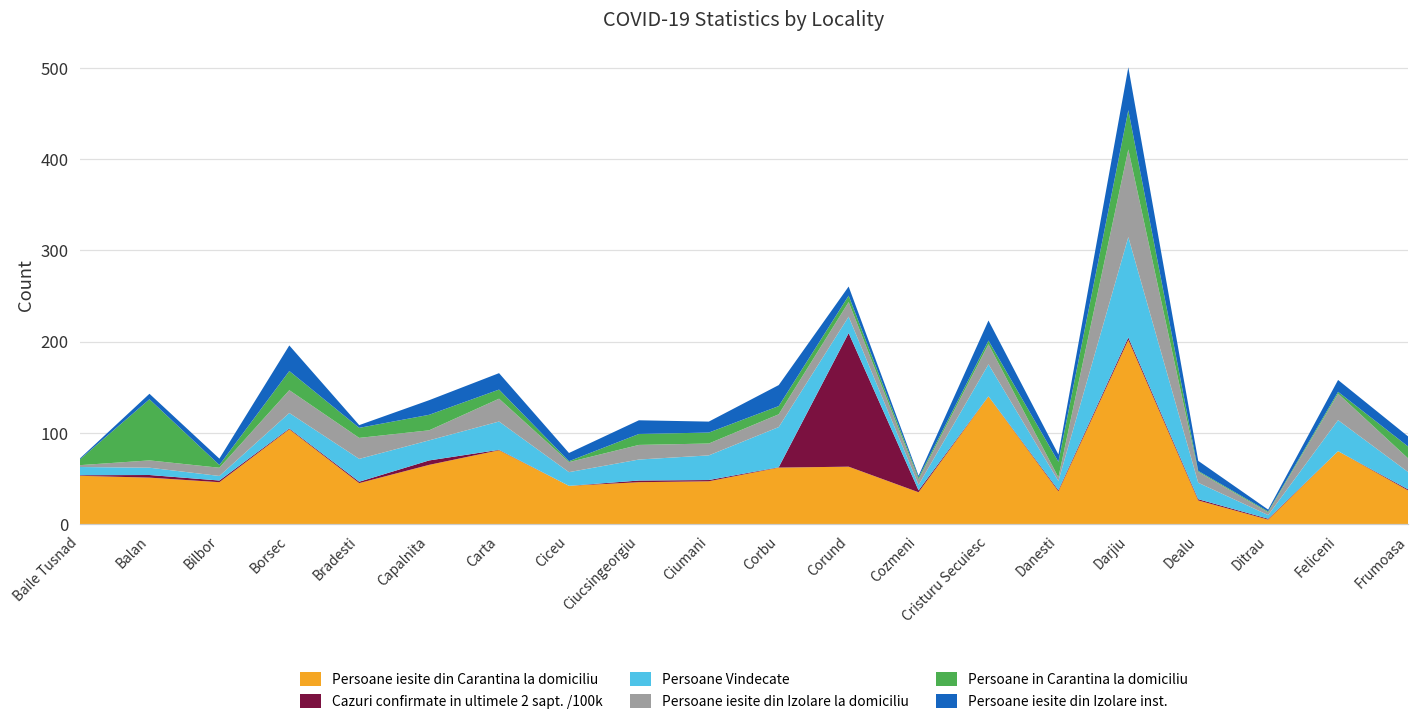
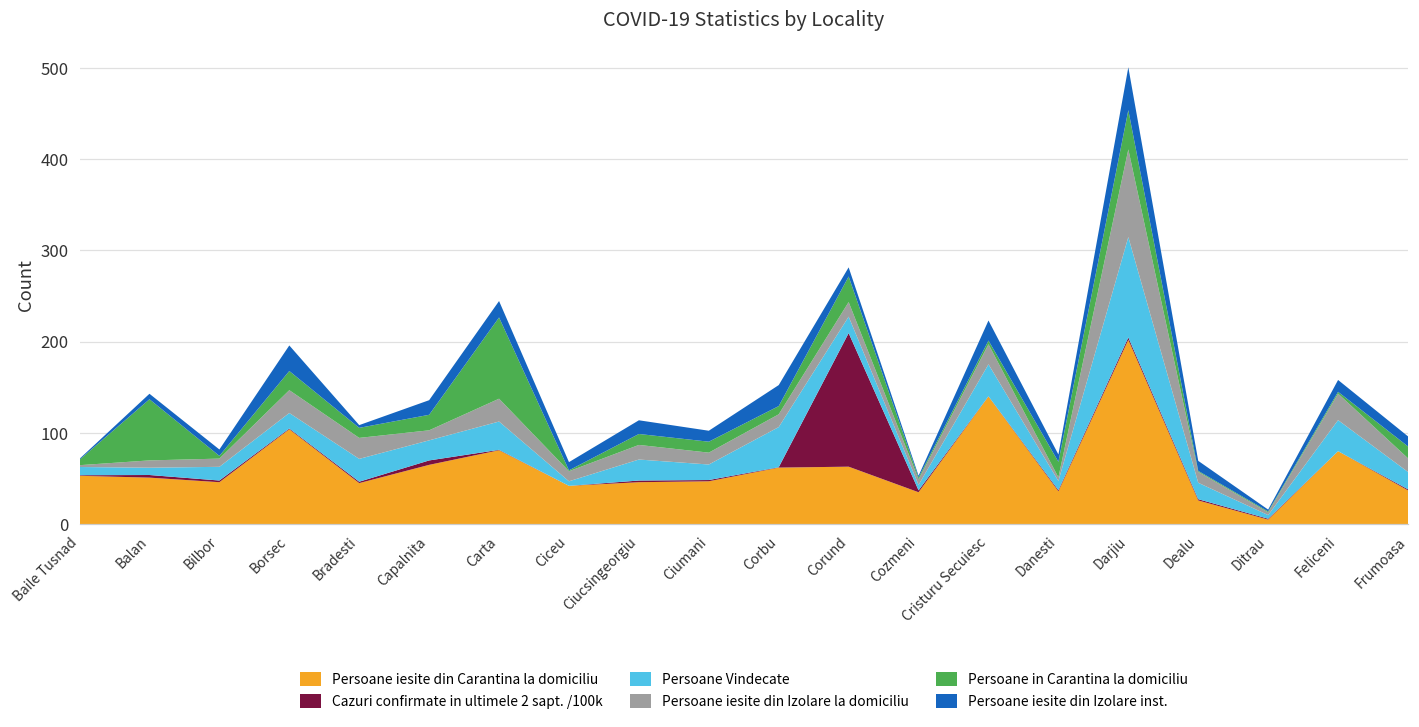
  {
    "Persoane Vindecate": {
-     "Bilbor": 10,
-     "Ciceu": 20,
-     "Ciumani": 30
+     "Bilbor": 20,
+     "Ciceu": 10,
+     "Ciumani": 20
    },
    "Persoane in Carantina la domiciliu": {
-     "Carta": 10,
-     "Corund": 10
+     "Carta": 90,
+     "Corund": 30
    },
    "Persoane iesite din Izolare inst.": {
      "Balan": 10,
      "Bilbor": 10,
      "Borsec": 30,
      "Capalnita": 20,
      "Carta": 20,
      "Ciceu": 10,
      "Ciucsingeorgiu": 20,
      "Ciumani": 10,
      "Corbu": 20,
      "Corund": 10,
      "Cristuru Secuiesc": 20,
      "Danesti": 10,
      "Darjiu": 50,
      "Dealu": 10,
      "Feliceni": 10,
      "Frumoasa": 10
    }
  }
